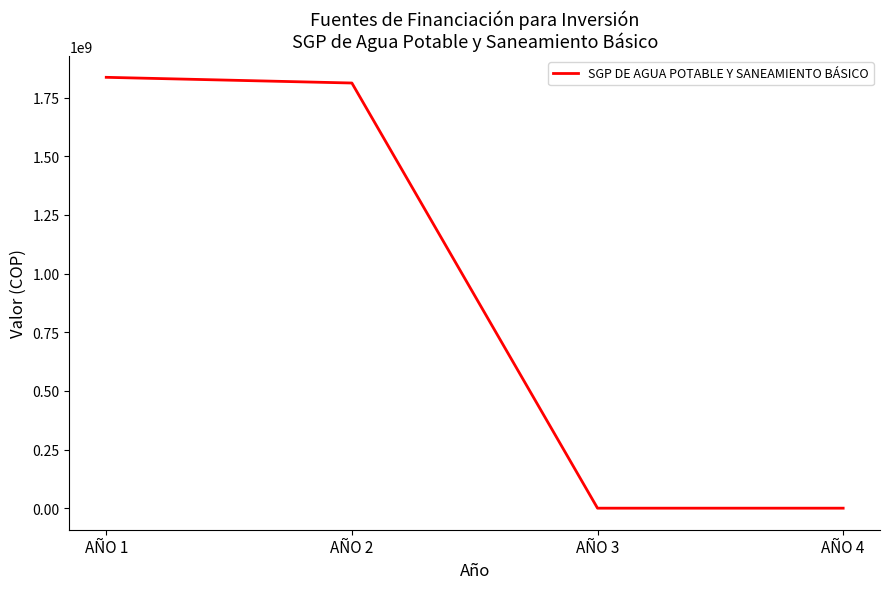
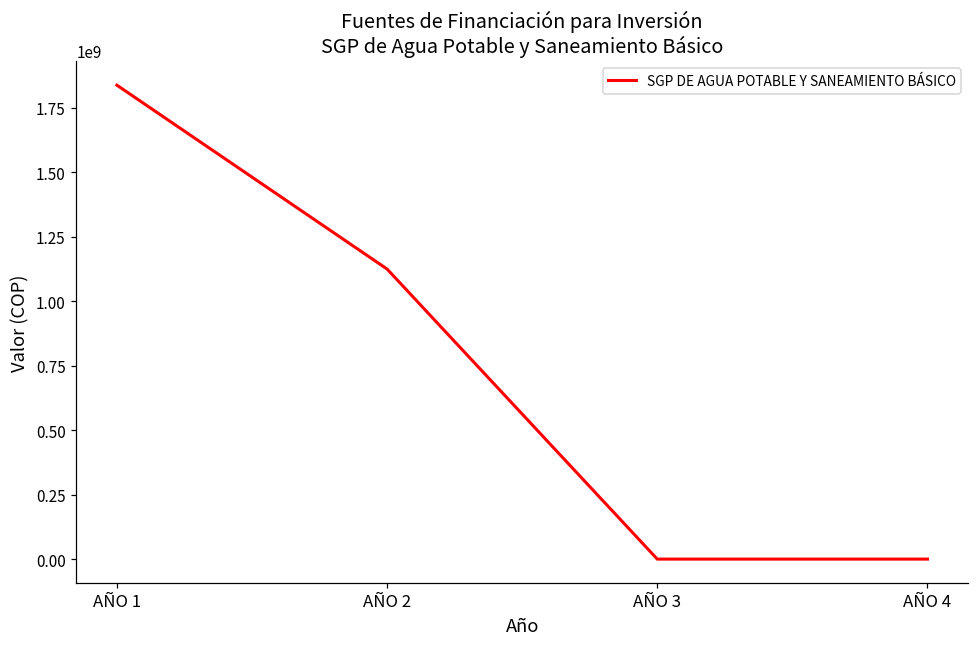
  {
    "AÑO 1": 1840000000,
-   "AÑO 2": 1810000000,
+   "AÑO 2": 1120000000,
    "AÑO 3": 0,
    "AÑO 4": 0
  }
